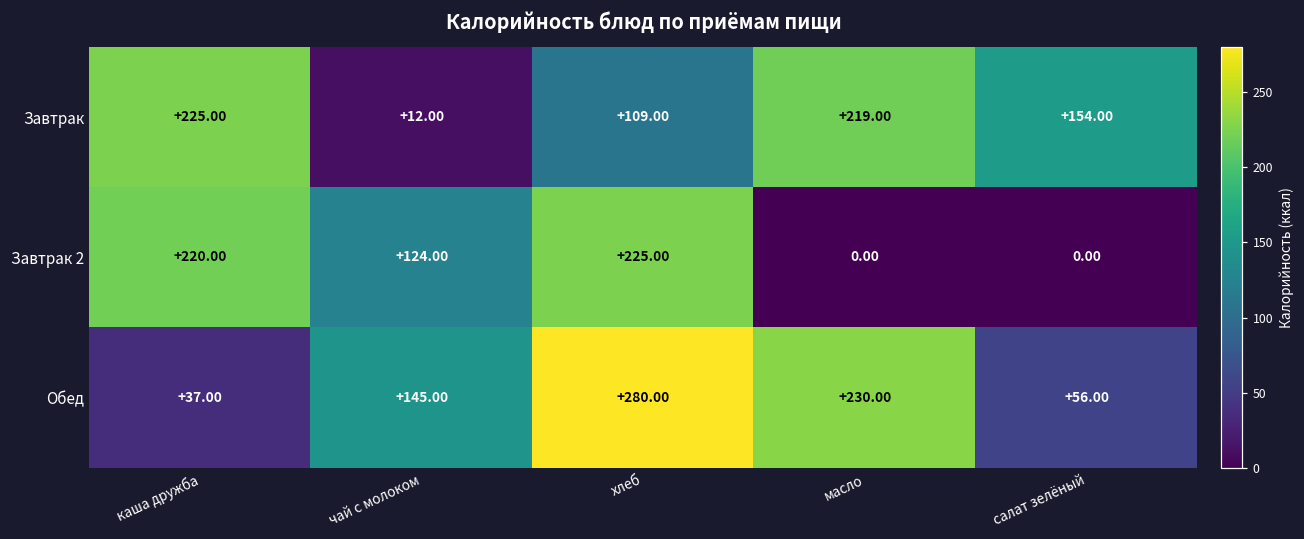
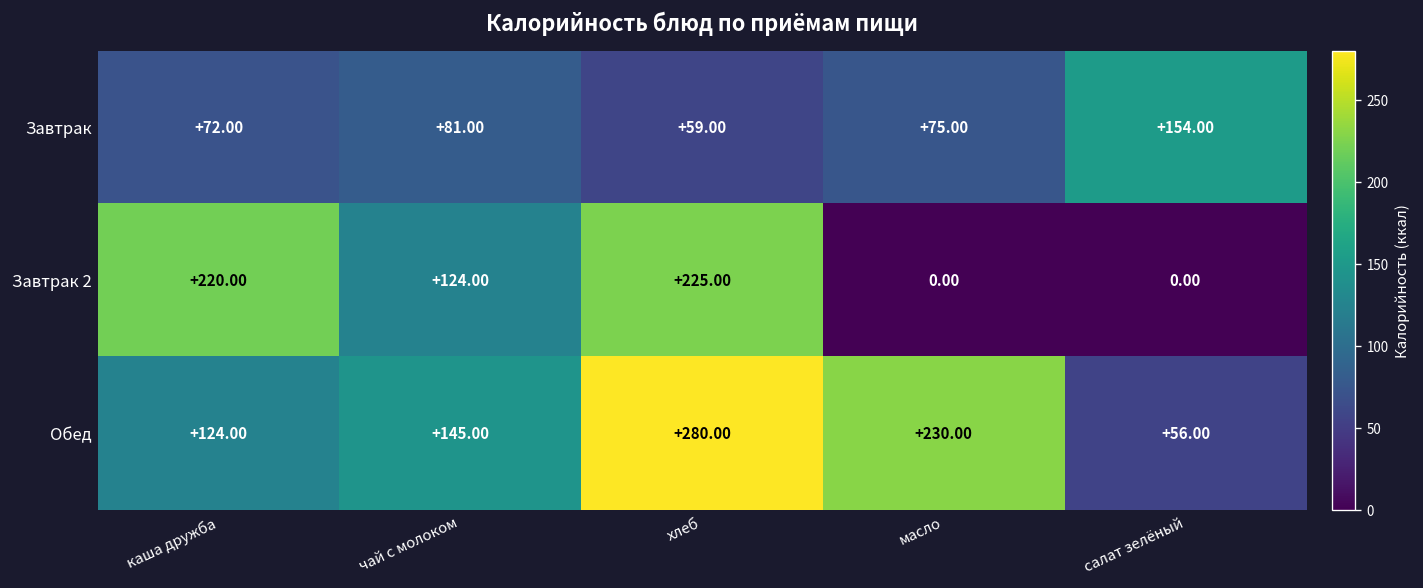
  {
    "Завтрак": {
-     "каша дружба": "+225.00",
-     "чай с молоком": "+12.00",
-     "хлеб": "+109.00",
-     "масло": "+219.00",
+     "каша дружба": "+72.00",
+     "чай с молоком": "+81.00",
+     "хлеб": "+59.00",
+     "масло": "+75.00",
      "салат зелёный": "+154.00"
    },
    "Завтрак 2": {
      "каша дружба": "+220.00",
      "чай с молоком": "+124.00",
      "хлеб": "+225.00",
      "масло": "0.00",
      "салат зелёный": "0.00"
    },
    "Обед": {
-     "каша дружба": "+37.00",
+     "каша дружба": "+124.00",
      "чай с молоком": "+145.00",
      "хлеб": "+280.00",
      "масло": "+230.00",
      "салат зелёный": "+56.00"
    }
  }
